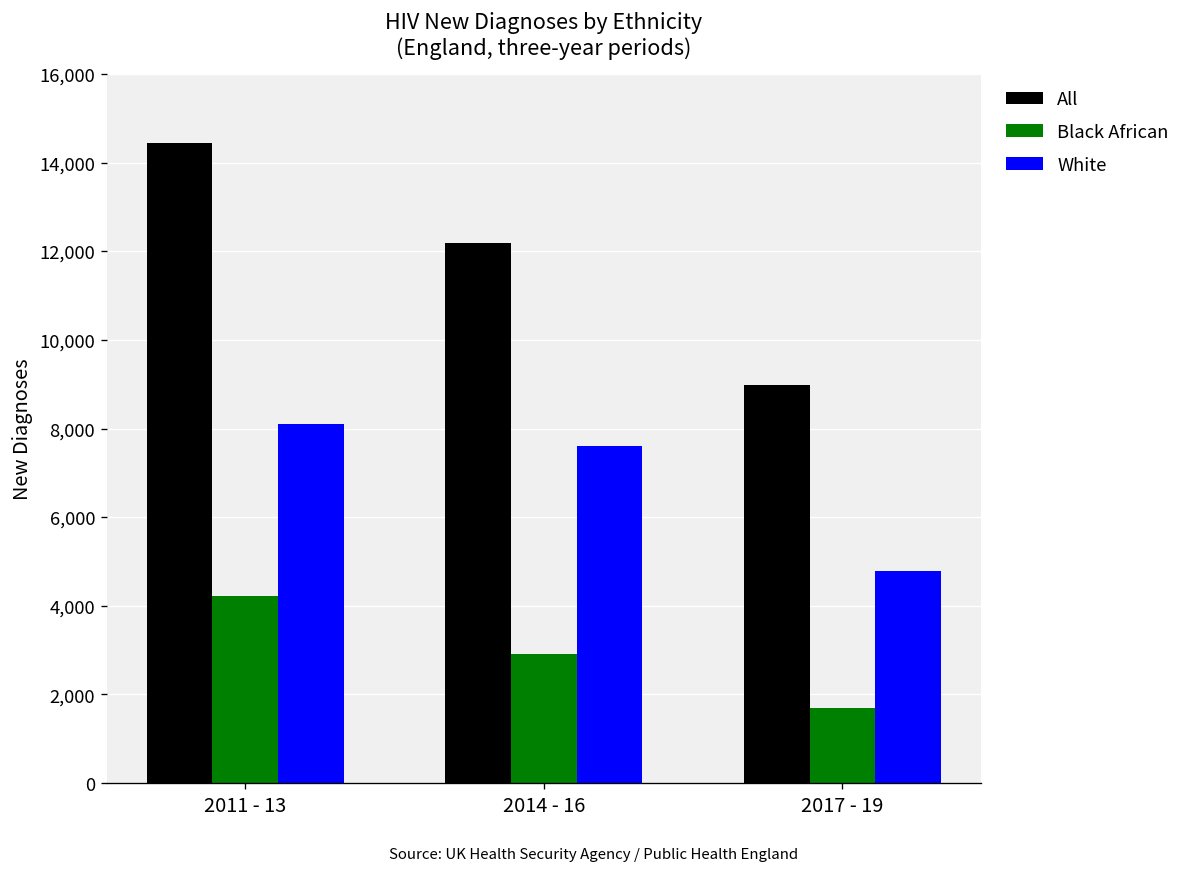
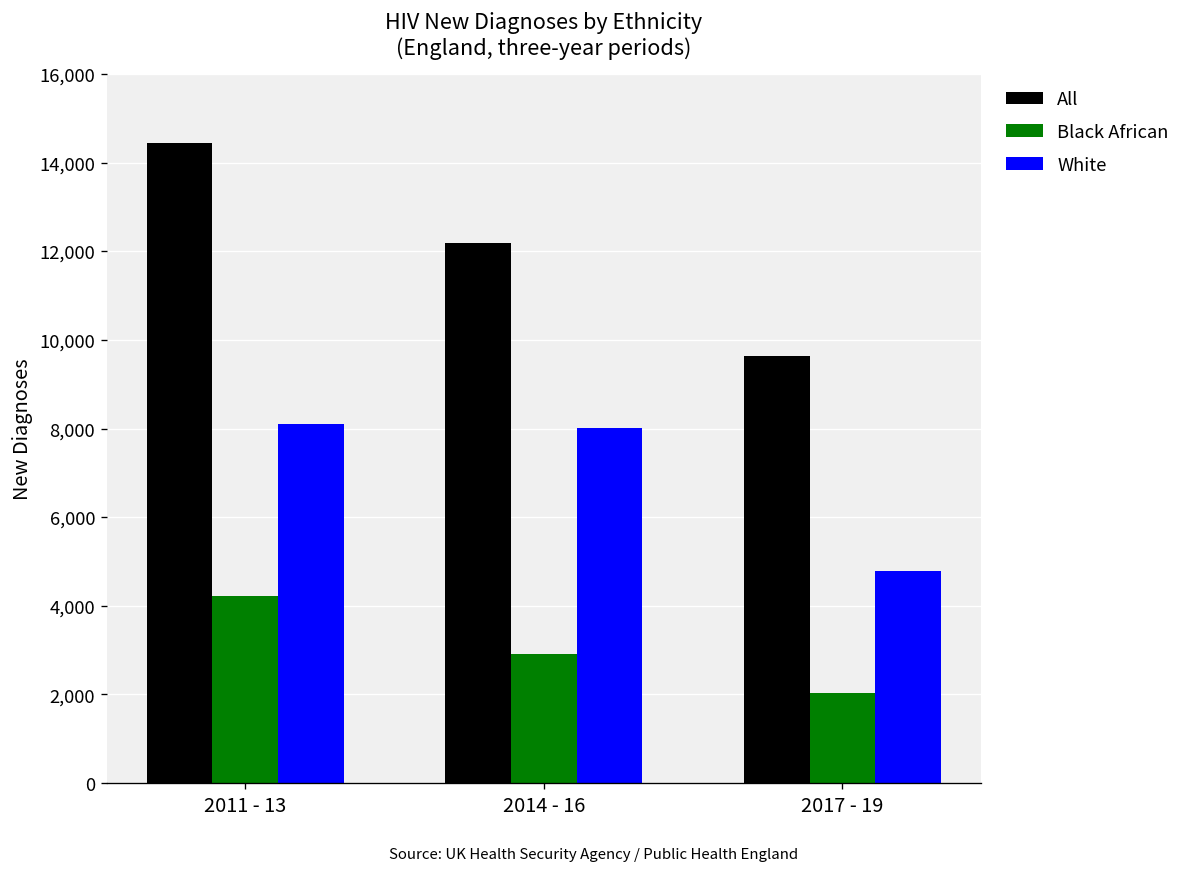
  {
    "All": {
      "2011 - 13": "14,400",
      "2014 - 16": "12,200",
-     "2017 - 19": "9,000"
+     "2017 - 19": "9,600"
    },
    "Black African": {
      "2011 - 13": "4,200",
      "2014 - 16": "2,900",
-     "2017 - 19": "1,700"
+     "2017 - 19": "2,000"
    },
    "White": {
      "2011 - 13": "8,100",
-     "2014 - 16": "7,600",
+     "2014 - 16": "8,000",
      "2017 - 19": "4,800"
    }
  }
